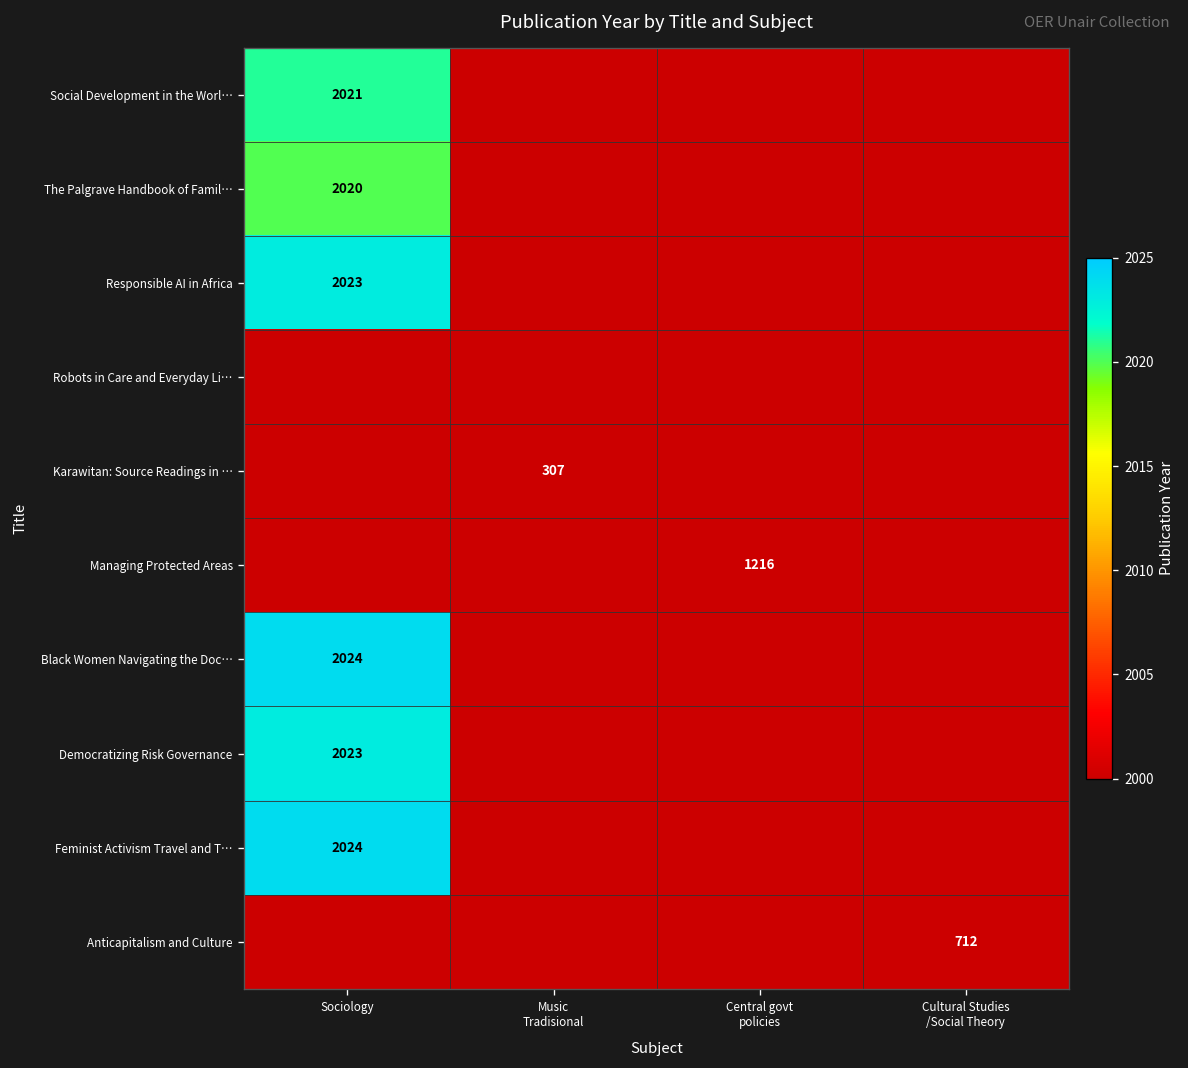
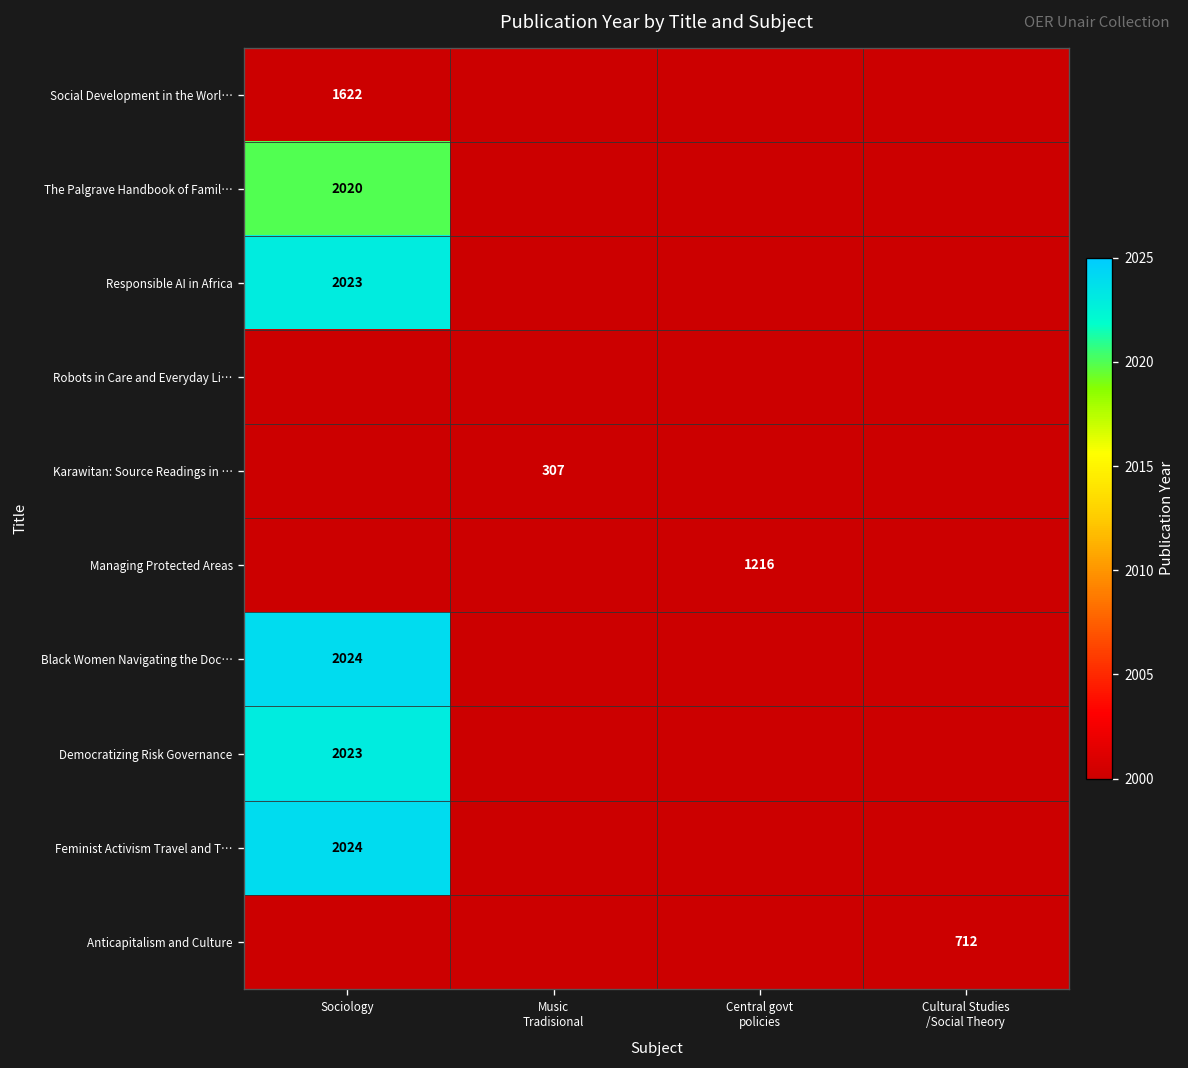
  {
    "Social Development in the Worl…": {
-     "Sociology": 2021
+     "Sociology": 1622
    },
    "The Palgrave Handbook of Famil…": {
      "Sociology": 2020
    },
    "Responsible AI in Africa": {
      "Sociology": 2023
    },
    "Karawitan: Source Readings in …": {
      "Music Tradisional": 307
    },
    "Managing Protected Areas": {
      "Central govt policies": 1216
    },
    "Black Women Navigating the Doc…": {
      "Sociology": 2024
    },
    "Democratizing Risk Governance": {
      "Sociology": 2023
    },
    "Feminist Activism Travel and T…": {
      "Sociology": 2024
    },
    "Anticapitalism and Culture": {
      "Cultural Studies /Social Theory": 712
    }
  }
